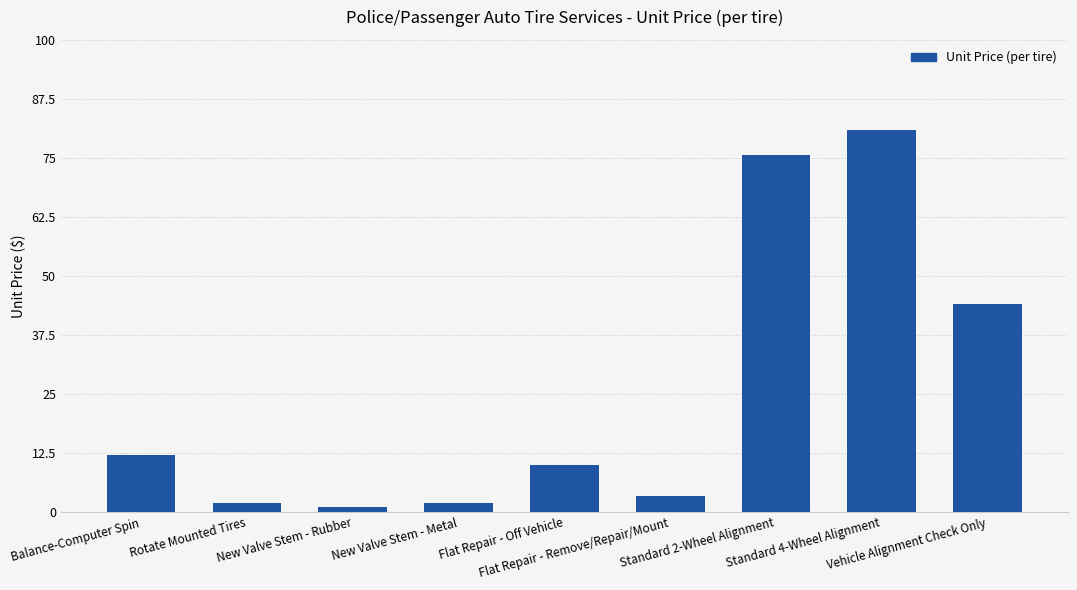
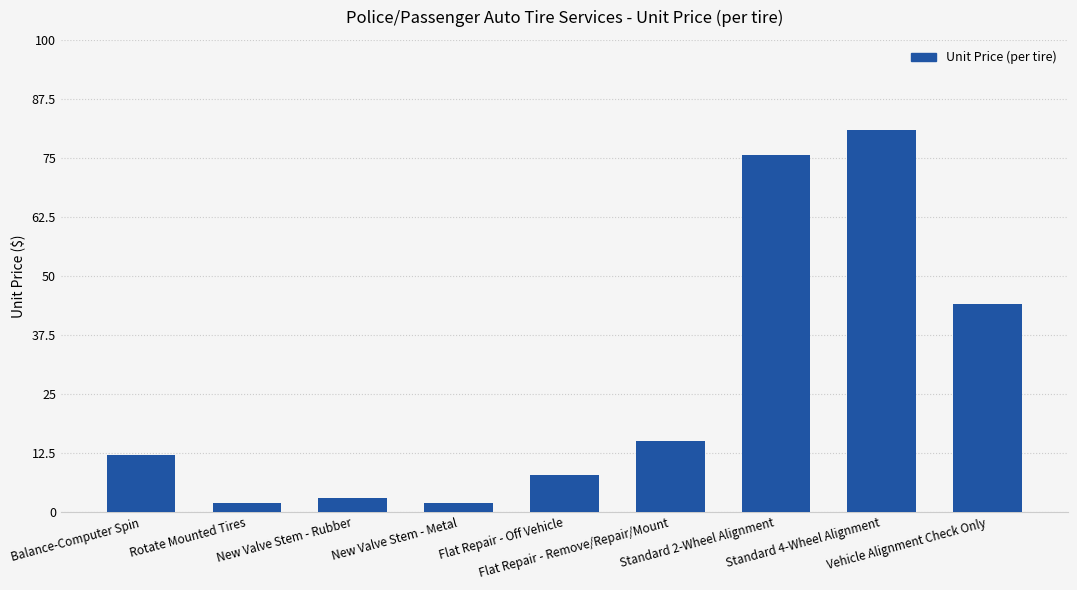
  {
    "Balance-Computer Spin": 12,
    "Rotate Mounted Tires": 2,
-   "New Valve Stem - Rubber": 1,
+   "New Valve Stem - Rubber": 3,
    "New Valve Stem - Metal": 2,
-   "Flat Repair - Off Vehicle": 10,
-   "Flat Repair - Remove/Repair/Mount": 3,
+   "Flat Repair - Off Vehicle": 8,
+   "Flat Repair - Remove/Repair/Mount": 15,
    "Standard 2-Wheel Alignment": 76,
    "Standard 4-Wheel Alignment": 81,
    "Vehicle Alignment Check Only": 44
  }
